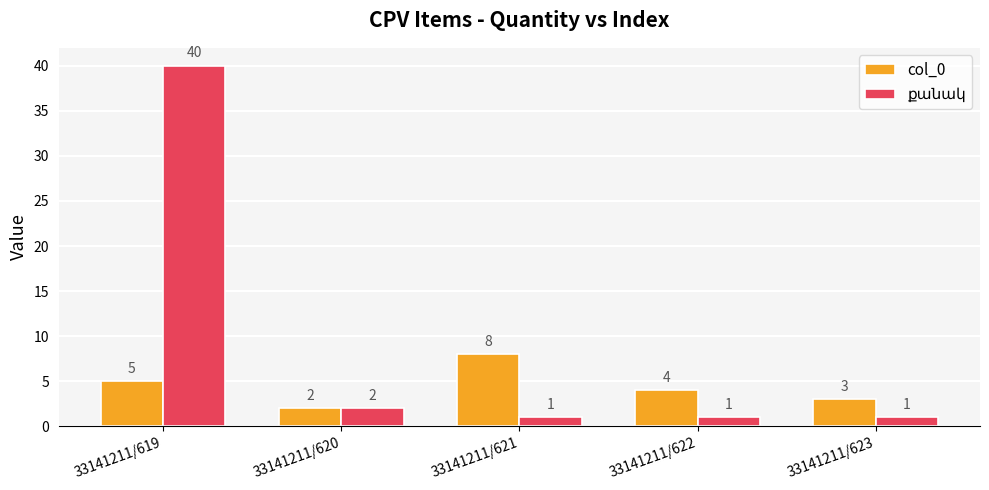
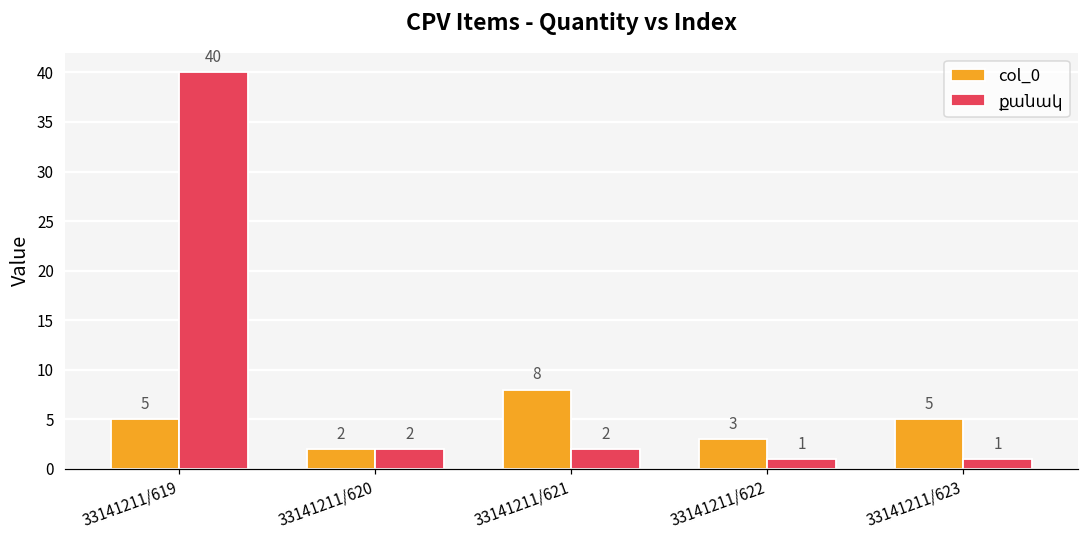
  {
    "col_0": {
      "33141211/619": 5,
      "33141211/620": 2,
      "33141211/621": 8,
-     "33141211/622": 4,
-     "33141211/623": 3
+     "33141211/622": 3,
+     "33141211/623": 5
    },
    "քանակ": {
      "33141211/619": 40,
      "33141211/620": 2,
-     "33141211/621": 1,
+     "33141211/621": 2,
      "33141211/622": 1,
      "33141211/623": 1
    }
  }
